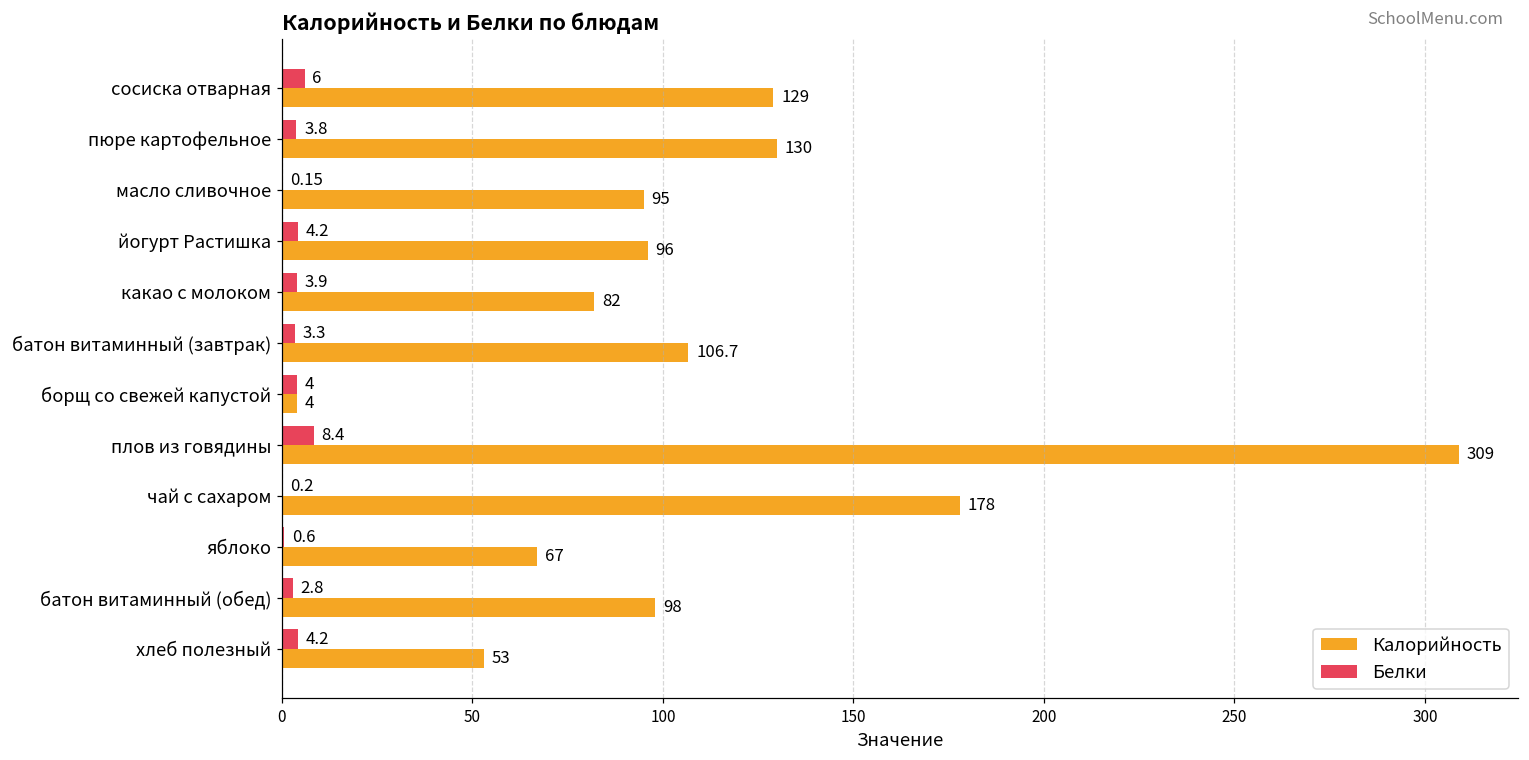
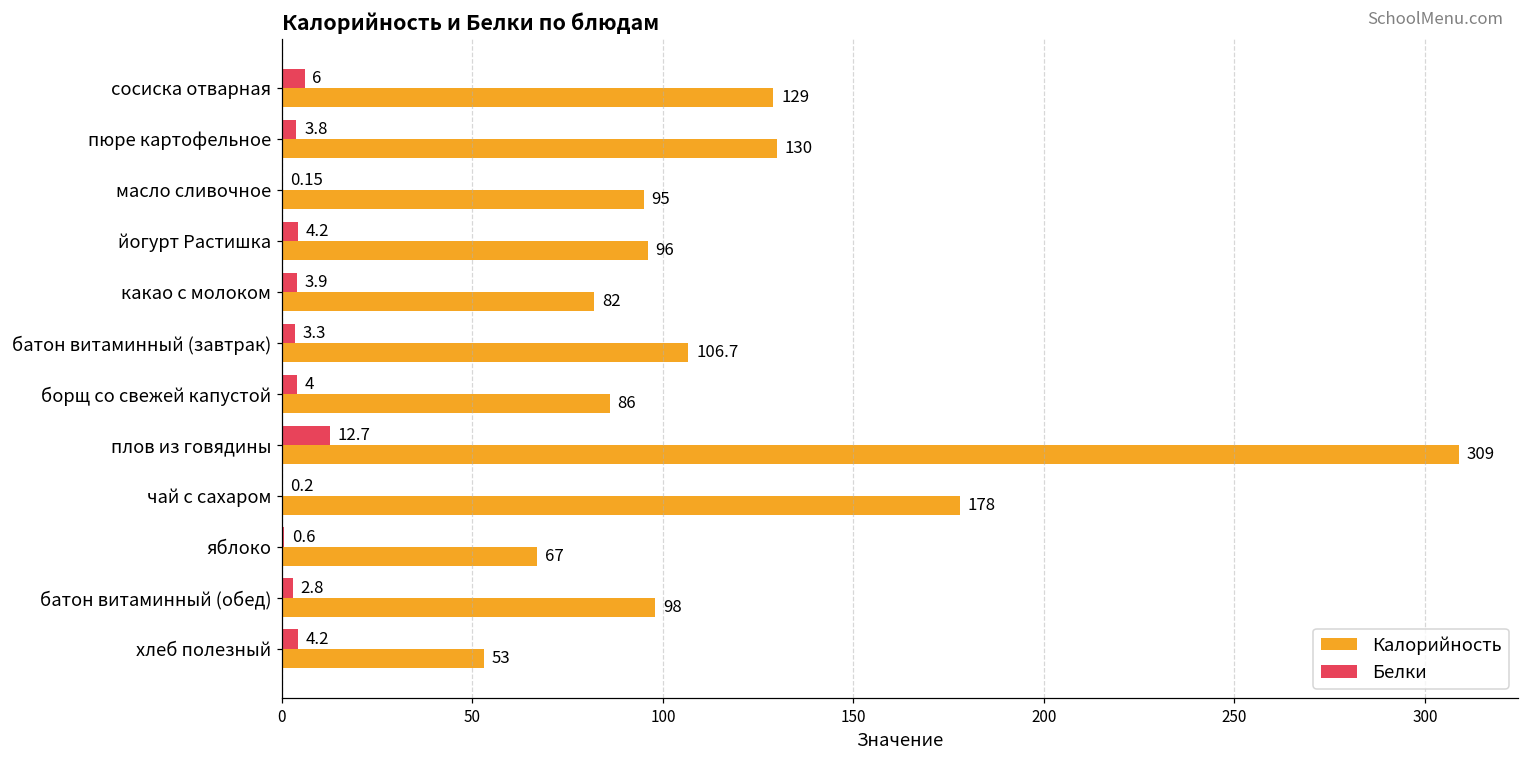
  {
    "Калорийность": {
      "сосиска отварная": 129,
      "пюре картофельное": 130,
      "масло сливочное": 95,
      "йогурт Растишка": 96,
      "какао с молоком": 82,
      "батон витаминный (завтрак)": 106.7,
-     "борщ со свежей капустой": 4,
+     "борщ со свежей капустой": 86,
      "плов из говядины": 309,
      "чай с сахаром": 178,
      "яблоко": 67,
      "батон витаминный (обед)": 98,
      "хлеб полезный": 53
    },
    "Белки": {
      "сосиска отварная": 6,
      "пюре картофельное": 3.8,
      "масло сливочное": 0.15,
      "йогурт Растишка": 4.2,
      "какао с молоком": 3.9,
      "батон витаминный (завтрак)": 3.3,
      "борщ со свежей капустой": 4,
-     "плов из говядины": 8.4,
+     "плов из говядины": 12.7,
      "чай с сахаром": 0.2,
      "яблоко": 0.6,
      "батон витаминный (обед)": 2.8,
      "хлеб полезный": 4.2
    }
  }
